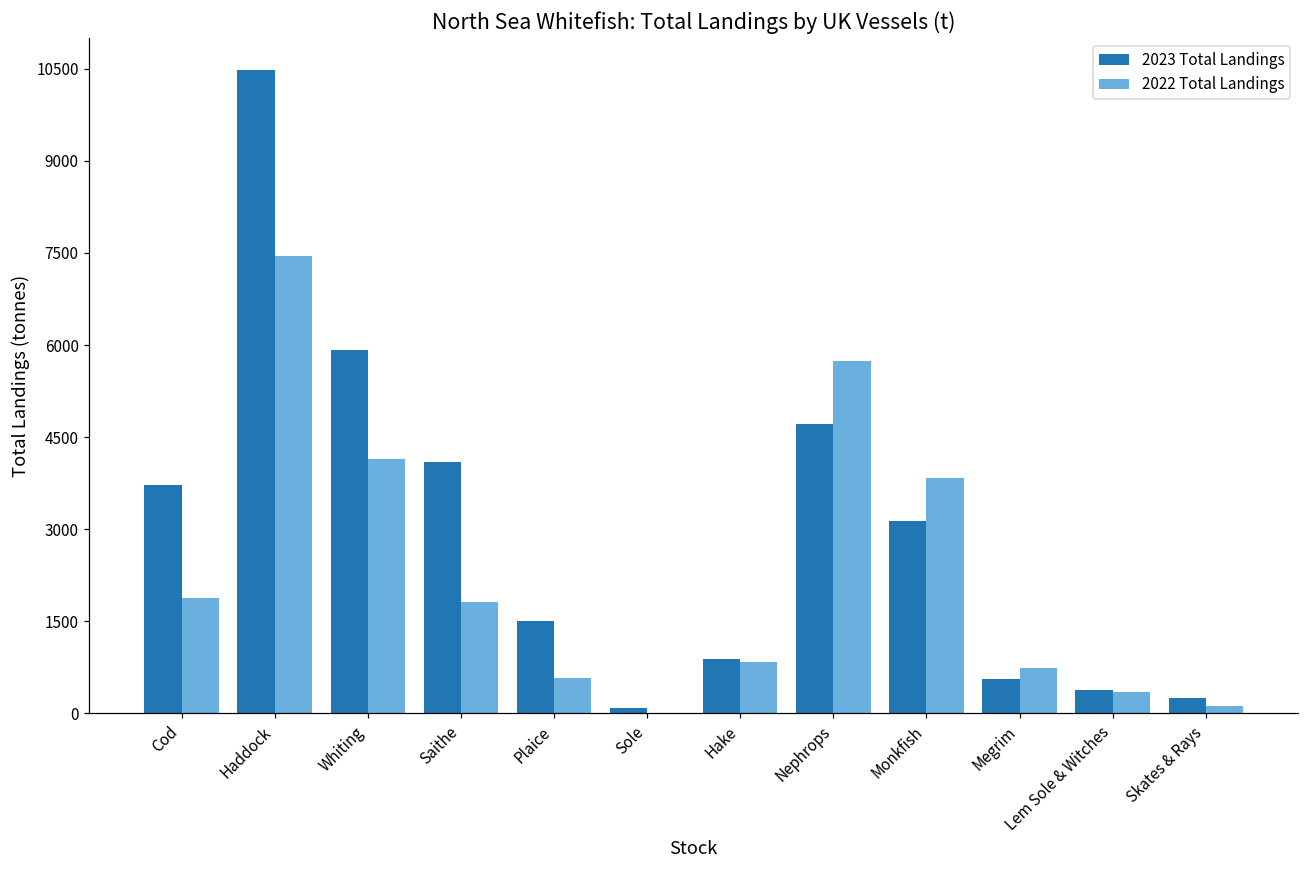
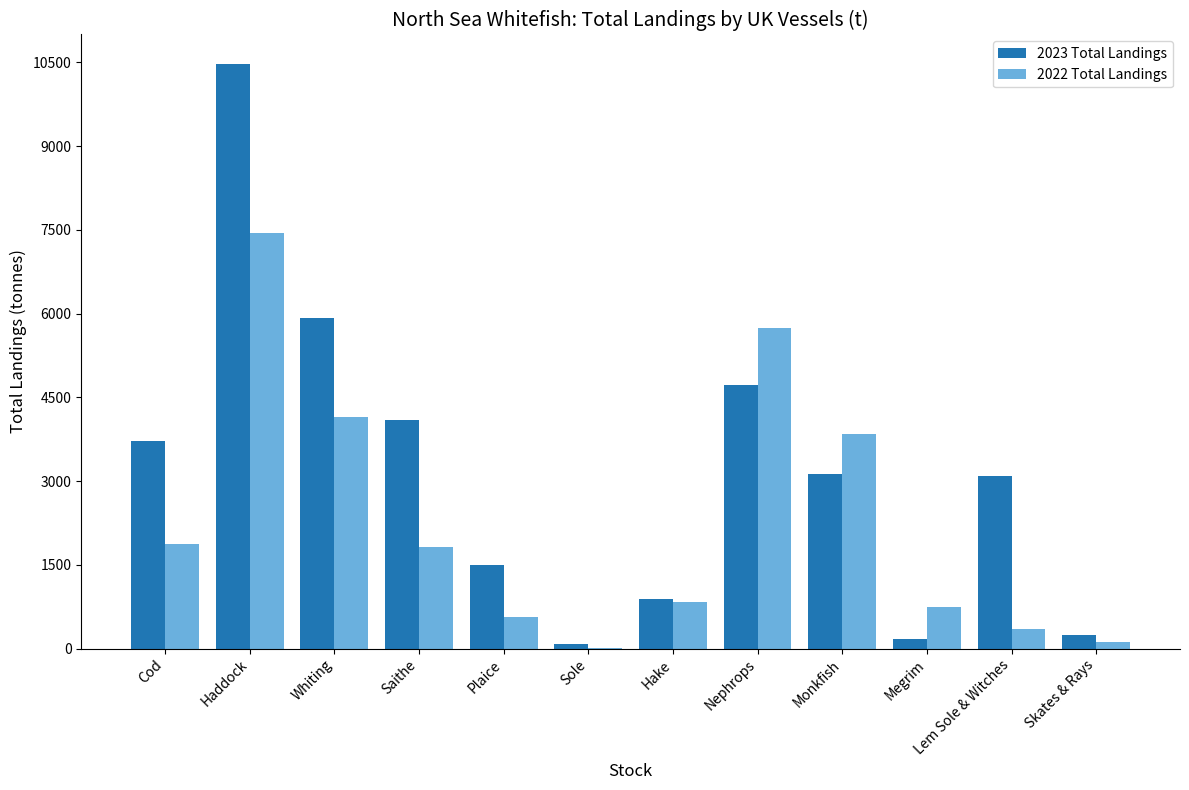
  {
    "2023 Total Landings": {
      "Cod": 3700,
      "Haddock": 10500,
      "Whiting": 5900,
      "Saithe": 4100,
      "Plaice": 1500,
      "Sole": 100,
      "Hake": 900,
      "Nephrops": 4700,
      "Monkfish": 3100,
-     "Megrim": 600,
-     "Lem Sole & Witches": 400,
+     "Megrim": 200,
+     "Lem Sole & Witches": 3100,
      "Skates & Rays": 200
    },
    "2022 Total Landings": {
      "Cod": 1900,
      "Haddock": 7400,
      "Whiting": 4100,
      "Saithe": 1800,
      "Plaice": 600,
      "Hake": 800,
      "Nephrops": 5700,
      "Monkfish": 3800,
      "Megrim": 700,
      "Lem Sole & Witches": 400,
      "Skates & Rays": 100
    }
  }
